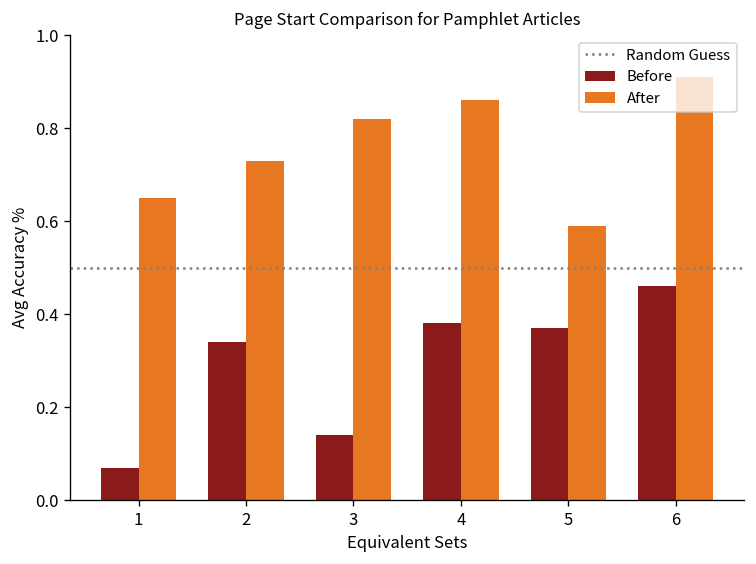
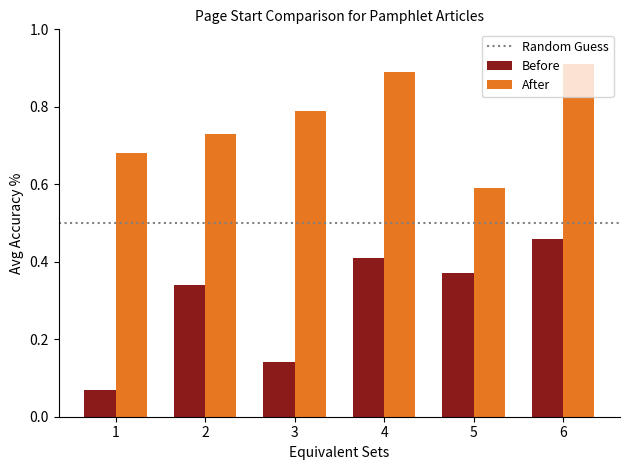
  {
    "Before": {
      "1": 0.07,
      "2": 0.34,
      "3": 0.14,
-     "4": 0.38,
+     "4": 0.41,
      "5": 0.37,
      "6": 0.46
    },
    "After": {
-     "1": 0.65,
+     "1": 0.68,
      "2": 0.73,
-     "3": 0.82,
-     "4": 0.86,
+     "3": 0.79,
+     "4": 0.89,
      "5": 0.59
    }
  }
